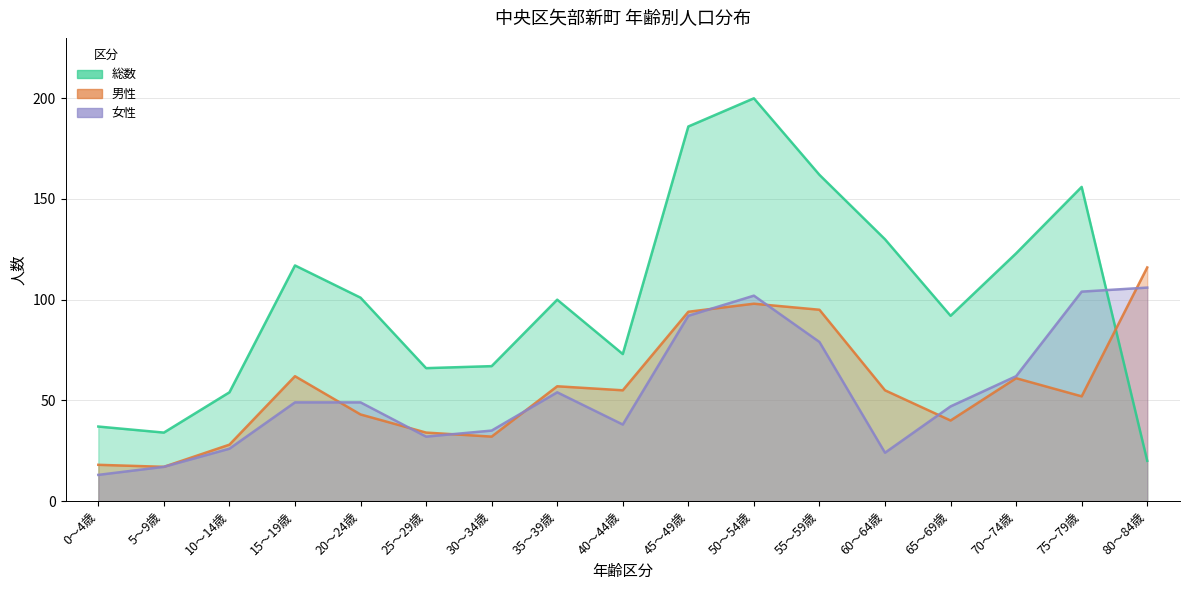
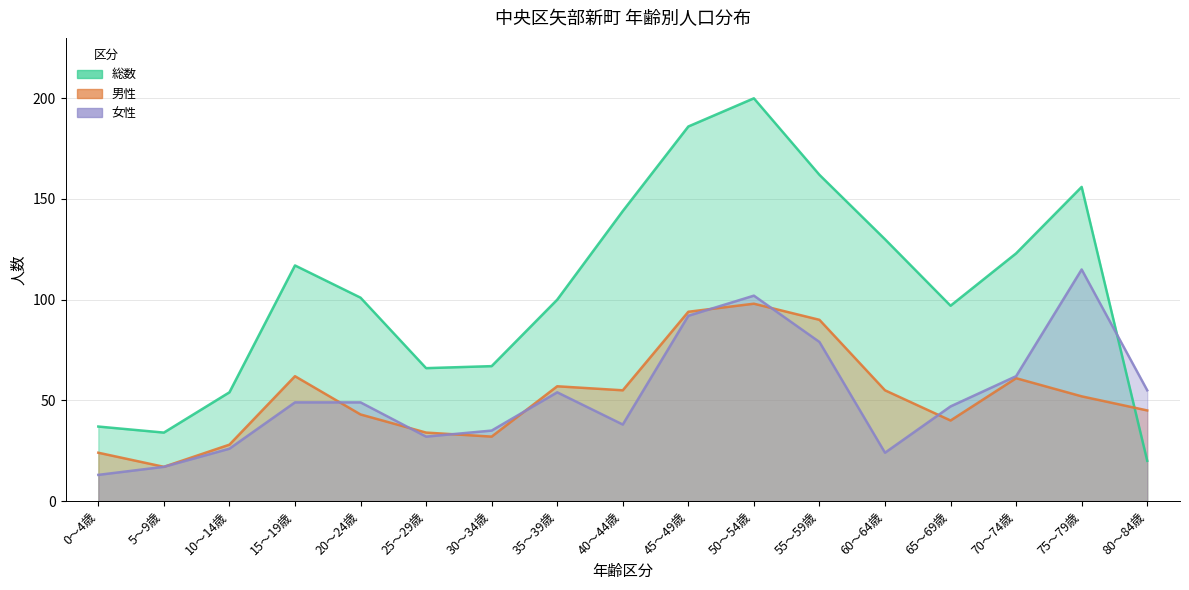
  {
    "総数": {
      "0～4歳": 37,
      "5～9歳": 34,
      "10～14歳": 54,
      "15～19歳": 117,
      "20～24歳": 101,
      "25～29歳": 66,
      "30～34歳": 67,
      "35～39歳": 100,
-     "40～44歳": 73,
+     "40～44歳": 144,
      "45～49歳": 186,
      "50～54歳": 200,
      "55～59歳": 162,
      "60～64歳": 130,
-     "65～69歳": 92,
+     "65～69歳": 97,
      "70～74歳": 123,
      "75～79歳": 156,
      "80～84歳": 20
    },
    "男性": {
-     "0～4歳": 18,
+     "0～4歳": 24,
      "10～14歳": 28,
      "15～19歳": 62,
      "20～24歳": 43,
      "25～29歳": 34,
      "30～34歳": 32,
      "35～39歳": 57,
      "40～44歳": 55,
      "45～49歳": 94,
      "50～54歳": 98,
-     "55～59歳": 95,
+     "55～59歳": 90,
      "60～64歳": 55,
      "65～69歳": 40,
      "75～79歳": 52,
-     "80～84歳": 116
+     "80～84歳": 45
    },
    "女性": {
      "0～4歳": 13,
      "10～14歳": 26,
      "15～19歳": 49,
      "20～24歳": 49,
      "25～29歳": 32,
      "30～34歳": 35,
      "35～39歳": 54,
      "40～44歳": 38,
      "45～49歳": 92,
      "50～54歳": 102,
      "55～59歳": 79,
      "60～64歳": 24,
      "65～69歳": 47,
-     "75～79歳": 104,
-     "80～84歳": 106
+     "75～79歳": 115,
+     "80～84歳": 55
    }
  }
